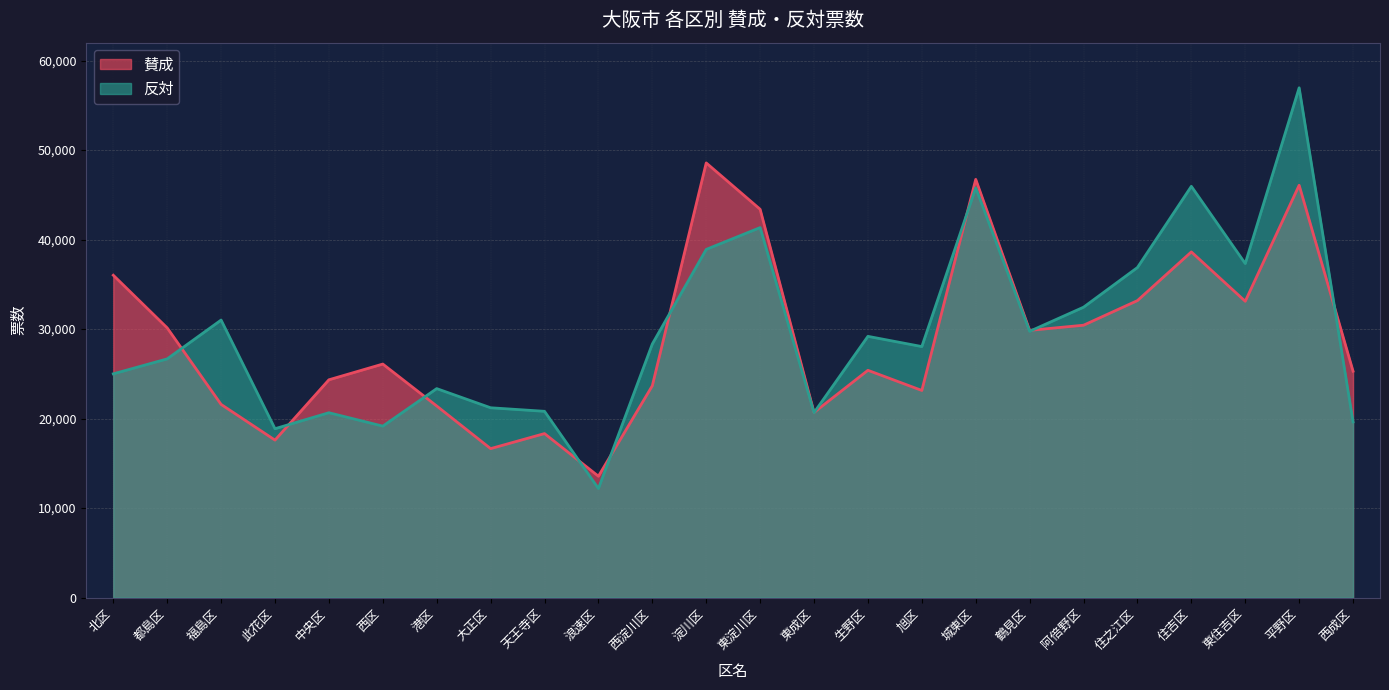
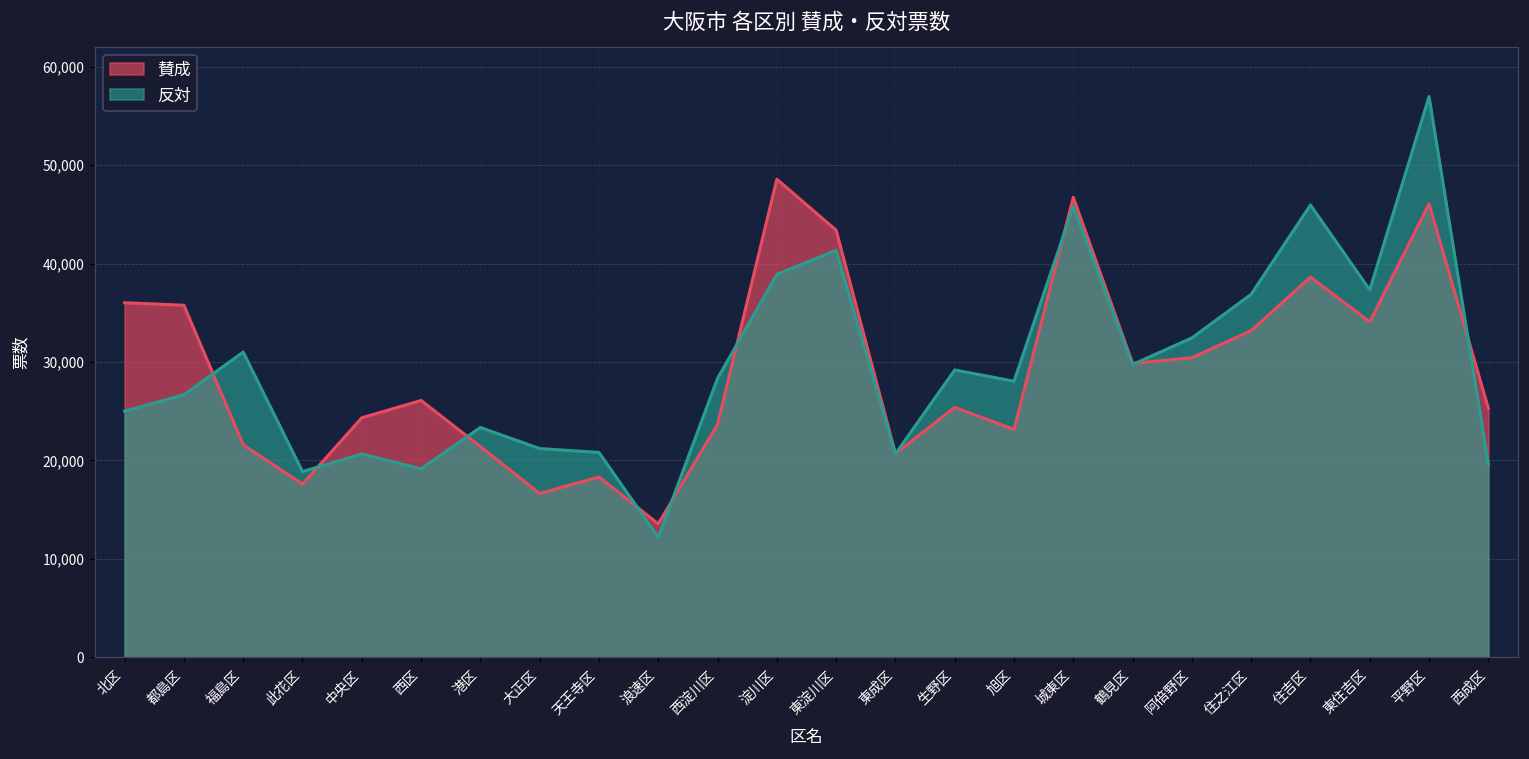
  {
    "賛成": {
      "北区": "36,000",
-     "都島区": "30,000",
+     "都島区": "36,000",
      "福島区": "22,000",
      "此花区": "18,000",
      "中央区": "24,000",
      "西区": "26,000",
      "港区": "21,000",
      "大正区": "17,000",
      "天王寺区": "18,000",
      "浪速区": "14,000",
      "西淀川区": "24,000",
      "淀川区": "49,000",
      "東淀川区": "43,000",
      "生野区": "25,000",
      "旭区": "23,000",
      "城東区": "47,000",
      "阿倍野区": "30,000",
      "住之江区": "33,000",
      "住吉区": "39,000",
-     "東住吉区": "33,000",
+     "東住吉区": "34,000",
      "平野区": "46,000",
      "西成区": "25,000"
    },
    "反対": {
      "北区": "25,000",
      "都島区": "27,000",
      "福島区": "31,000",
      "此花区": "19,000",
      "中央区": "21,000",
      "西区": "19,000",
      "港区": "23,000",
      "大正区": "21,000",
      "天王寺区": "21,000",
      "浪速区": "12,000",
      "西淀川区": "28,000",
      "淀川区": "39,000",
      "東淀川区": "41,000",
      "生野区": "29,000",
      "旭区": "28,000",
      "城東区": "46,000",
      "阿倍野区": "32,000",
      "住之江区": "37,000",
      "住吉区": "46,000",
      "東住吉区": "37,000",
      "平野区": "57,000",
      "西成区": "20,000"
    }
  }
